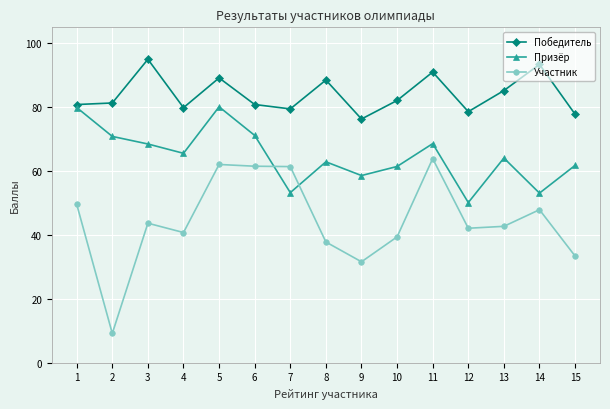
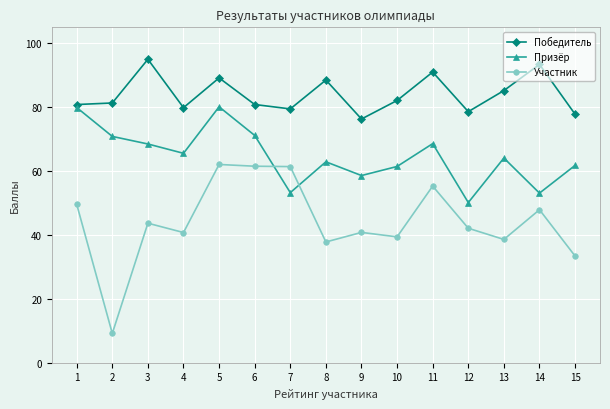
  {
    "Участник": {
      "1": 50,
      "2": 9,
      "3": 44,
      "4": 41,
      "5": 62,
      "6": 62,
      "7": 61,
      "8": 38,
-     "9": 32,
+     "9": 41,
      "10": 39,
-     "11": 64,
+     "11": 55,
      "12": 42,
-     "13": 43,
+     "13": 39,
      "14": 48,
      "15": 33
    }
  }
